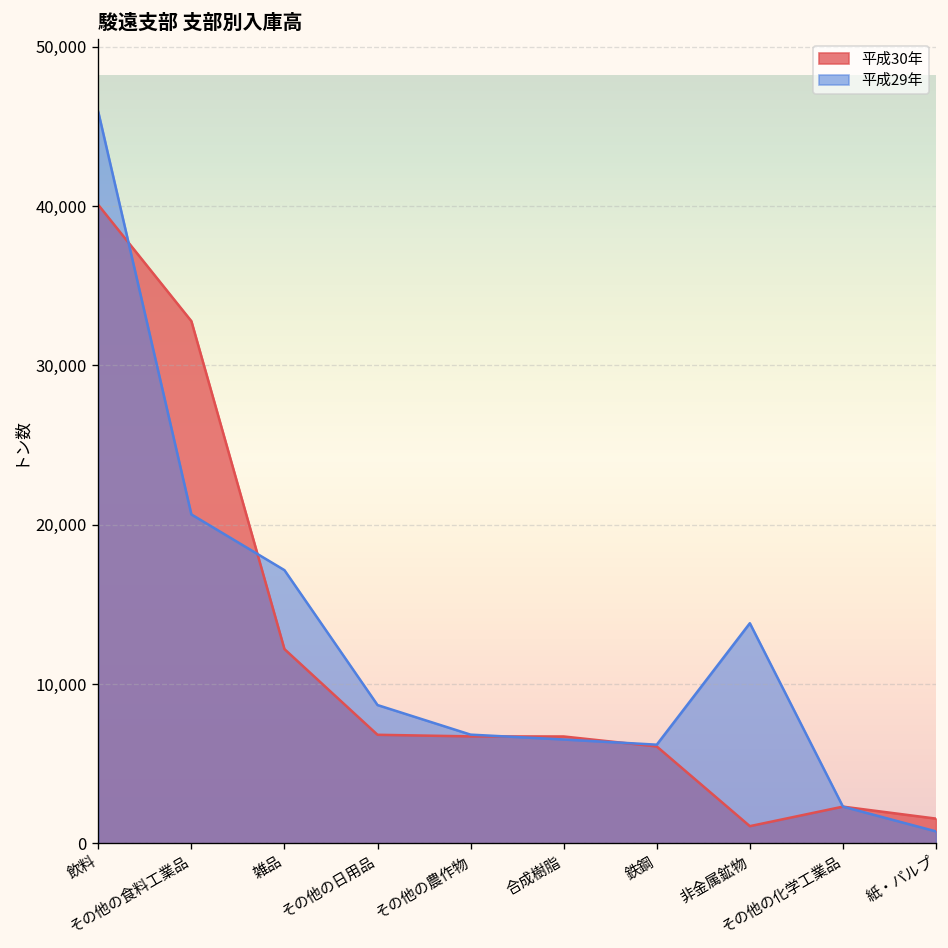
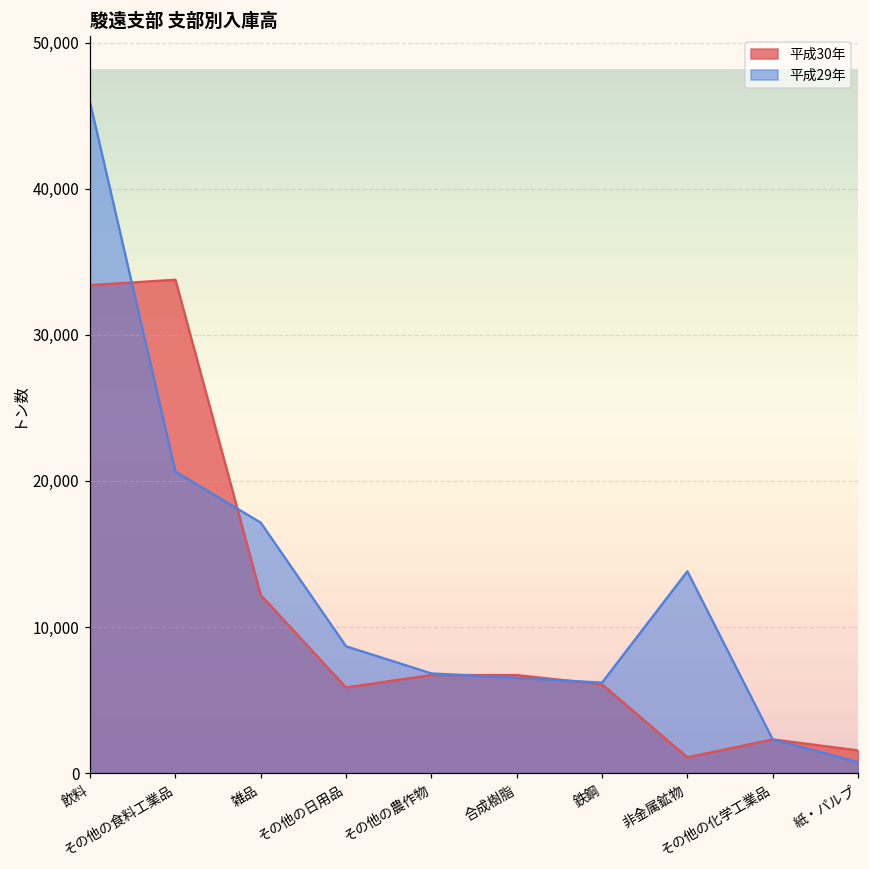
  {
    "平成30年": {
-     "飲料": "40,100",
-     "その他の食料工業品": "32,800",
+     "飲料": "33,400",
+     "その他の食料工業品": "33,800",
      "雑品": "12,200",
-     "その他の日用品": "6,800",
+     "その他の日用品": "5,900",
      "非金属鉱物": "1,100",
      "紙・パルプ": "1,600"
    },
    "平成29年": {
      "飲料": "45,900",
      "その他の食料工業品": "20,600",
      "雑品": "17,100",
      "その他の日用品": "8,700",
      "非金属鉱物": "13,800",
      "紙・パルプ": "700"
    }
  }
